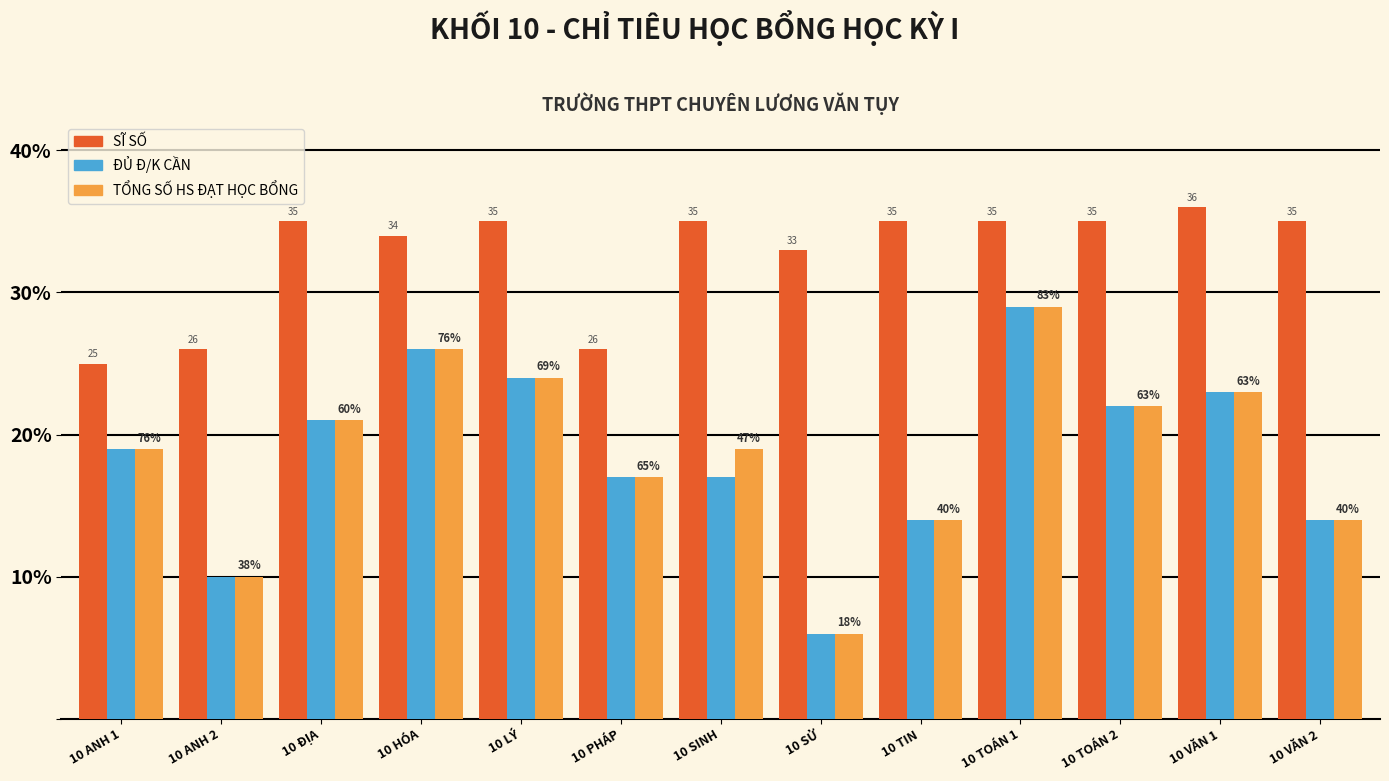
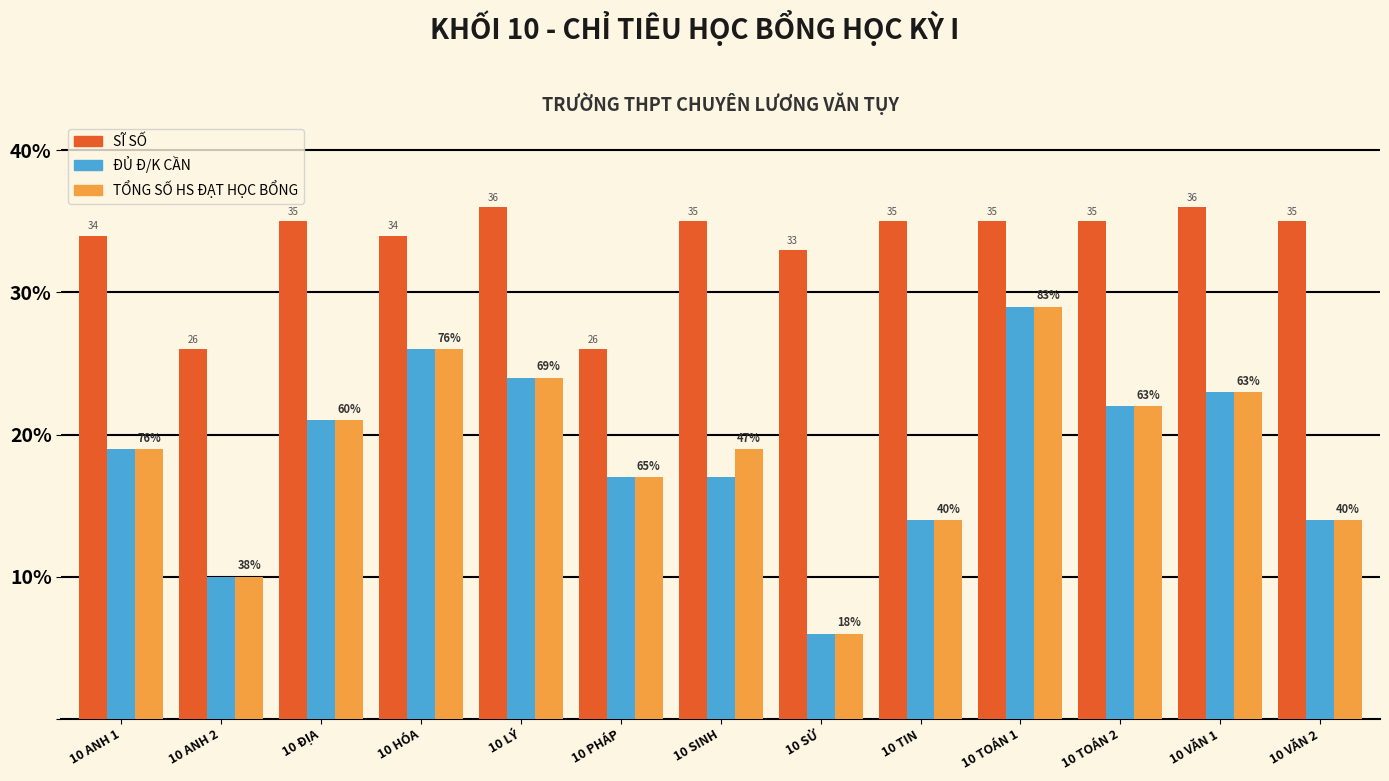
  {
    "SĨ SỐ": {
-     "10 ANH 1": "25",
+     "10 ANH 1": "34",
      "10 ANH 2": "26",
      "10 ĐỊA": "35",
      "10 HÓA": "34",
-     "10 LÝ": "35",
+     "10 LÝ": "36",
      "10 PHÁP": "26",
      "10 SINH": "35",
      "10 SỬ": "33",
      "10 TIN": "35",
      "10 TOÁN 1": "35",
      "10 TOÁN 2": "35",
      "10 VĂN 1": "36",
      "10 VĂN 2": "35"
    },
    "ĐỦ Đ/K CẦN": {
      "10 ANH 1": "19.0%",
      "10 ANH 2": "10.0%",
      "10 ĐỊA": "21.0%",
      "10 HÓA": "26.0%",
      "10 LÝ": "24.0%",
      "10 PHÁP": "17.0%",
      "10 SINH": "17.0%",
      "10 SỬ": "6.0%",
      "10 TIN": "14.0%",
      "10 TOÁN 1": "29.0%",
      "10 TOÁN 2": "22.0%",
      "10 VĂN 1": "23.0%",
      "10 VĂN 2": "14.0%"
    }
  }
